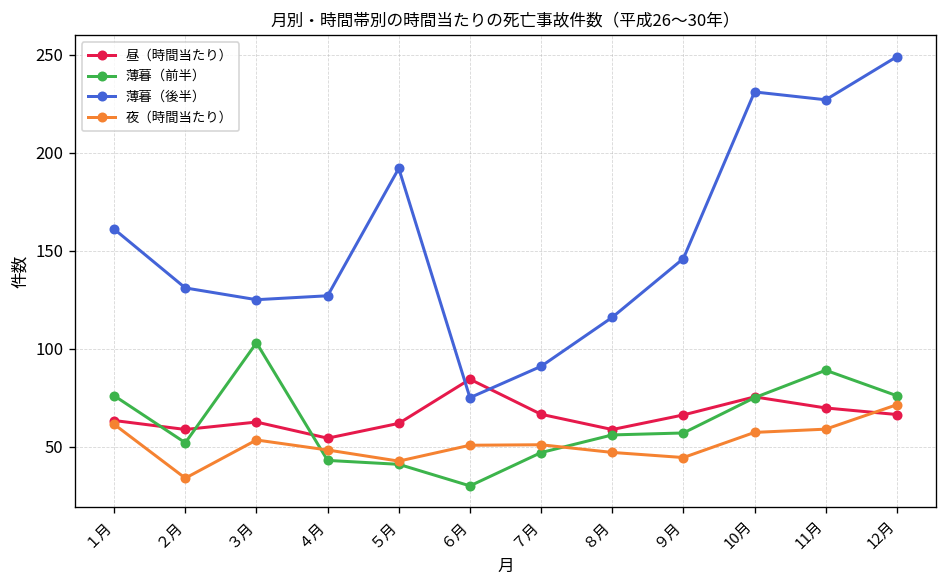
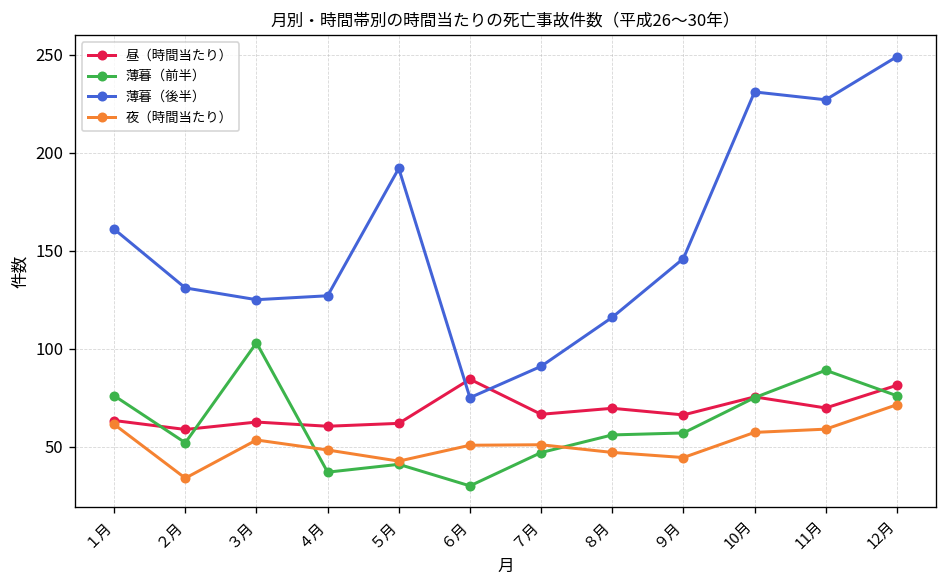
  {
    "昼（時間当たり）": {
      "１月": 63,
      "２月": 59,
      "３月": 63,
-     "４月": 54,
+     "４月": 60,
      "５月": 62,
      "６月": 84,
      "７月": 67,
-     "８月": 59,
+     "８月": 70,
      "９月": 66,
      "11月": 70,
-     "12月": 66
+     "12月": 81
    },
    "薄暮（前半）": {
      "１月": 76,
      "２月": 52,
      "３月": 103,
-     "４月": 43,
+     "４月": 37,
      "５月": 41,
      "６月": 30,
      "７月": 47,
      "８月": 56,
      "９月": 57,
      "11月": 89,
      "12月": 76
    },
    "薄暮（後半）": {
      "１月": 161,
      "２月": 131,
      "３月": 125,
      "４月": 127,
      "５月": 192,
      "６月": 75,
      "７月": 91,
      "８月": 116,
      "９月": 146,
      "10月": 231,
      "11月": 227,
      "12月": 249
    },
    "夜（時間当たり）": {
      "１月": 61,
      "２月": 34,
      "３月": 53,
      "４月": 48,
      "５月": 43,
      "６月": 51,
      "７月": 51,
      "８月": 47,
      "９月": 44,
      "10月": 57,
      "11月": 59,
      "12月": 71
    }
  }
